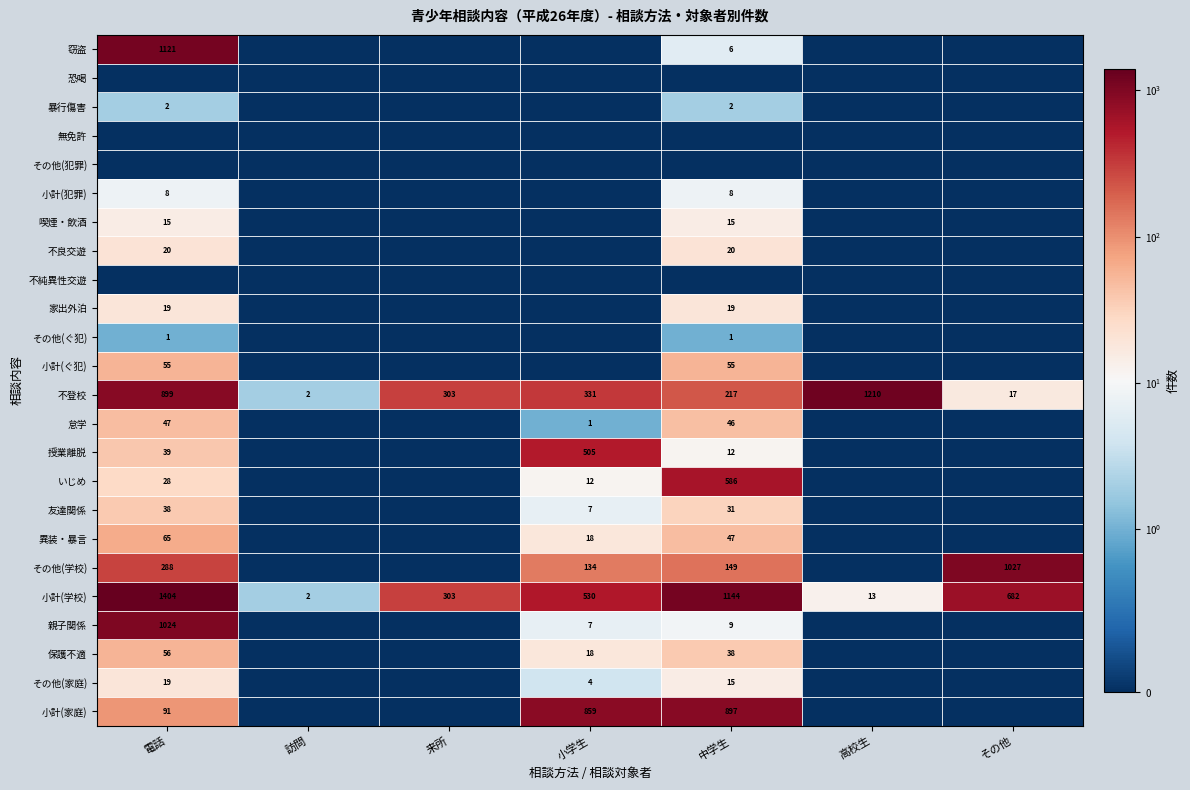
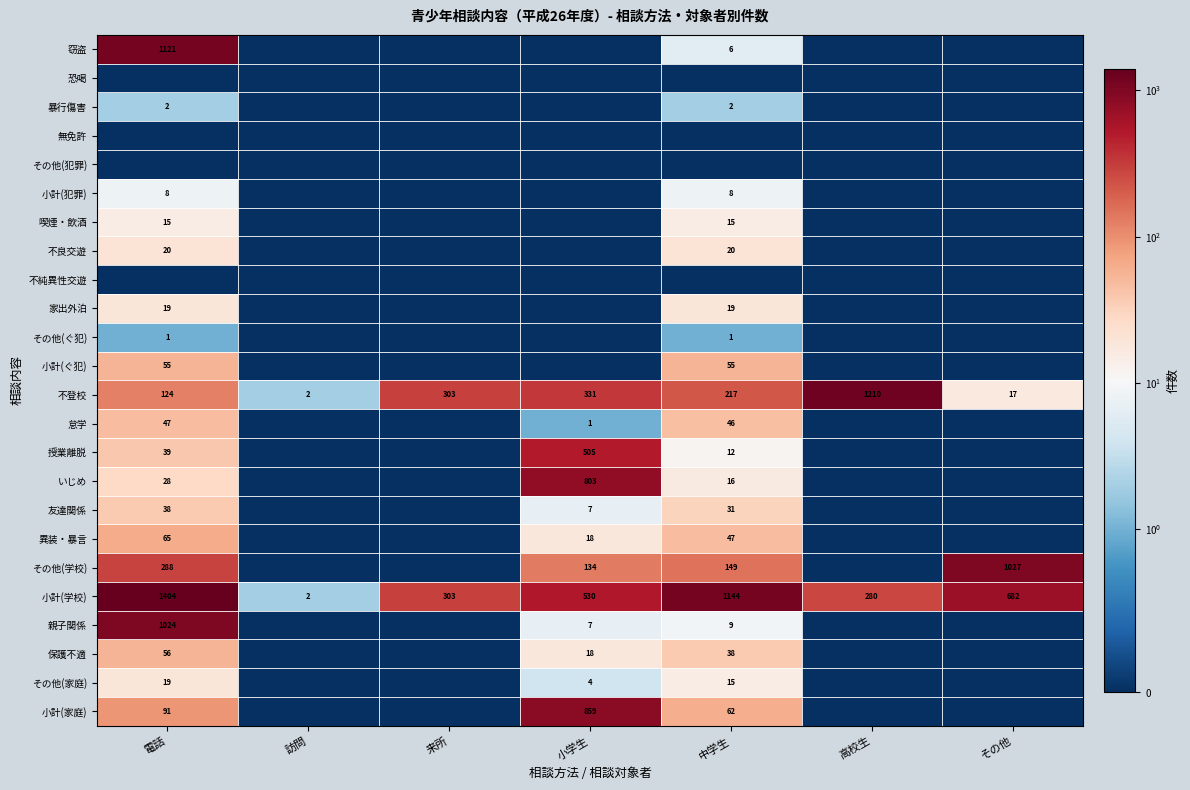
  {
    "窃盗": {
      "電話": 1121,
      "中学生": 6
    },
    "暴行傷害": {
      "電話": 2,
      "中学生": 2
    },
    "小計(犯罪)": {
      "電話": 8,
      "中学生": 8
    },
    "喫煙・飲酒": {
      "電話": 15,
      "中学生": 15
    },
    "不良交遊": {
      "電話": 20,
      "中学生": 20
    },
    "家出外泊": {
      "電話": 19,
      "中学生": 19
    },
    "その他(ぐ犯)": {
      "電話": 1,
      "中学生": 1
    },
    "小計(ぐ犯)": {
      "電話": 55,
      "中学生": 55
    },
    "不登校": {
-     "電話": 899,
+     "電話": 124,
      "訪問": 2,
      "来所": 303,
      "小学生": 331,
      "中学生": 217,
      "高校生": 1210,
      "その他": 17
    },
    "怠学": {
      "電話": 47,
      "小学生": 1,
      "中学生": 46
    },
    "授業離脱": {
      "電話": 39,
      "小学生": 505,
      "中学生": 12
    },
    "いじめ": {
      "電話": 28,
-     "小学生": 12,
-     "中学生": 586
+     "小学生": 803,
+     "中学生": 16
    },
    "友達関係": {
      "電話": 38,
      "小学生": 7,
      "中学生": 31
    },
    "異装・暴言": {
      "電話": 65,
      "小学生": 18,
      "中学生": 47
    },
    "その他(学校)": {
      "電話": 288,
      "小学生": 134,
      "中学生": 149,
      "その他": 1027
    },
    "小計(学校)": {
      "電話": 1404,
      "訪問": 2,
      "来所": 303,
      "小学生": 530,
      "中学生": 1144,
-     "高校生": 13,
+     "高校生": 280,
      "その他": 682
    },
    "親子関係": {
      "電話": 1024,
      "小学生": 7,
      "中学生": 9
    },
    "保護不適": {
      "電話": 56,
      "小学生": 18,
      "中学生": 38
    },
    "その他(家庭)": {
      "電話": 19,
      "小学生": 4,
      "中学生": 15
    },
    "小計(家庭)": {
      "電話": 91,
      "小学生": 859,
-     "中学生": 897
+     "中学生": 62
    }
  }
